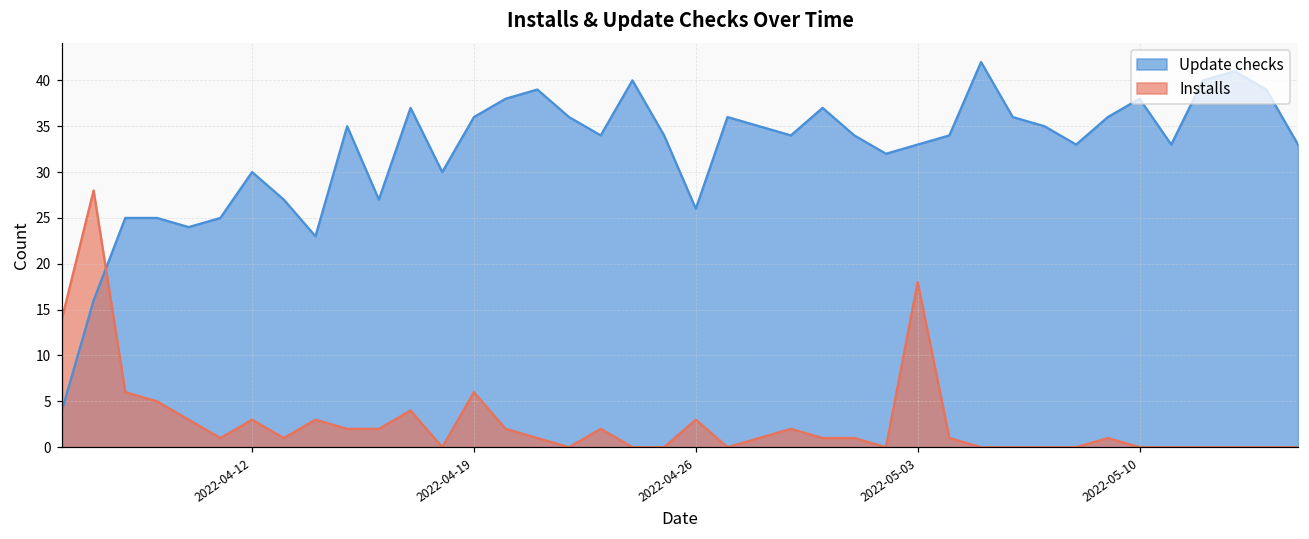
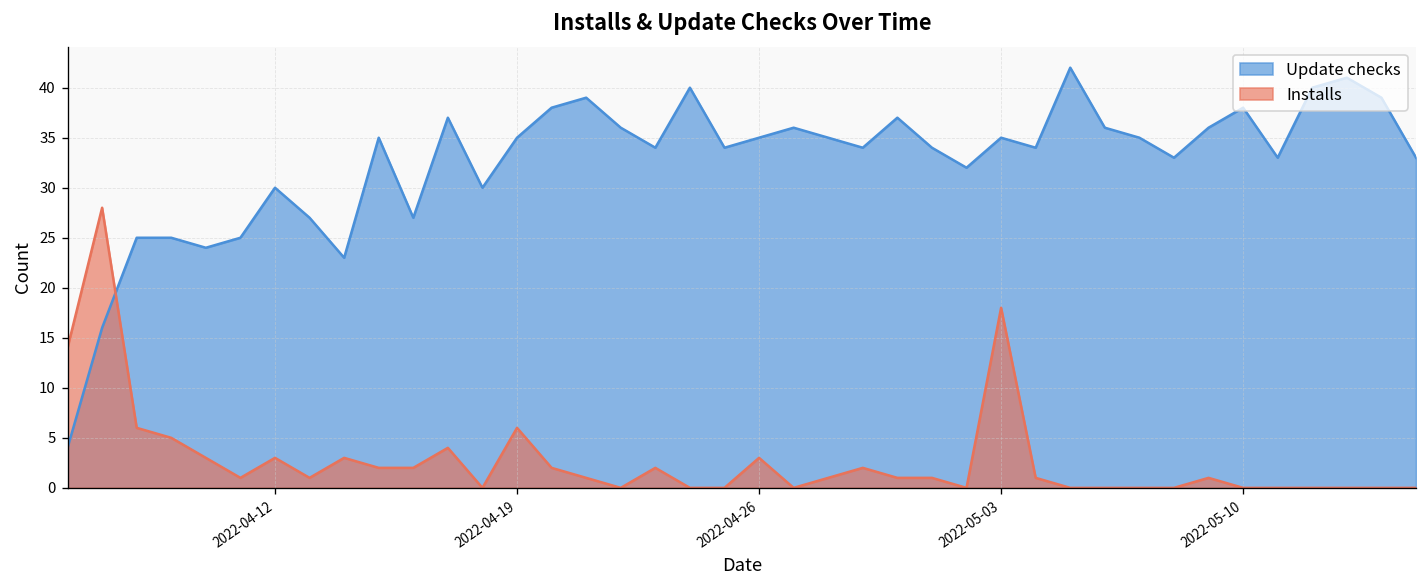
  {
    "Update checks": {
      "2022-04-12": 30,
-     "2022-04-19": 36,
-     "2022-04-26": 26,
-     "2022-05-03": 33
+     "2022-04-19": 35,
+     "2022-04-26": 35,
+     "2022-05-03": 35
    },
    "Installs": {
      "2022-04-12": 3,
      "2022-04-19": 6,
      "2022-04-26": 3,
      "2022-05-03": 18,
      "2022-05-10": 0
    }
  }
